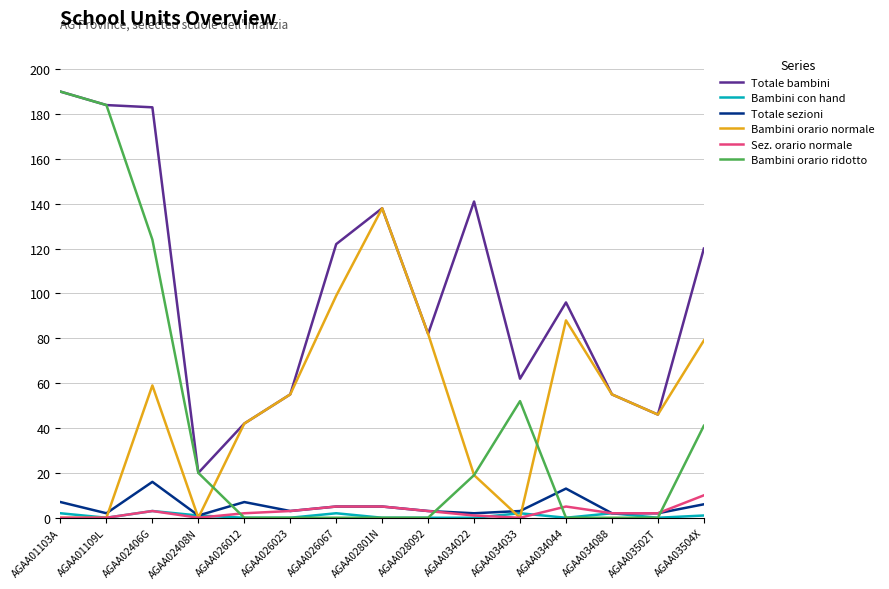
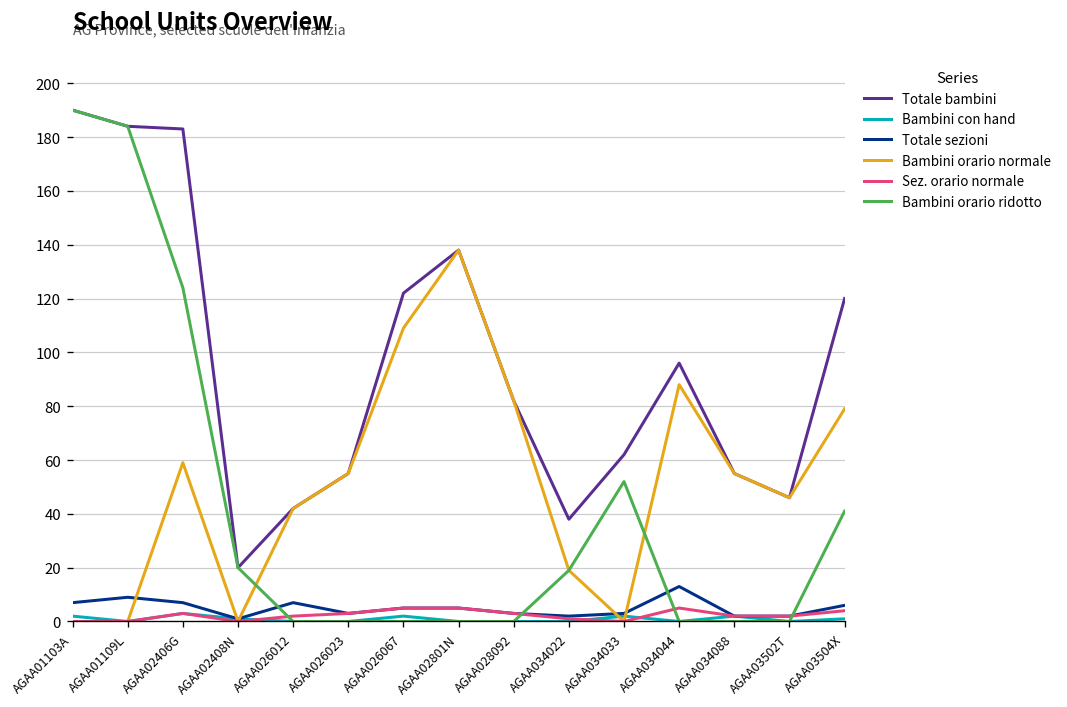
  {
    "Totale bambini": {
      "AGAA02406G": 183,
      "AGAA026067": 122,
-     "AGAA034022": 141,
+     "AGAA034022": 38,
      "AGAA034033": 62,
      "AGAA034044": 96,
      "AGAA03504X": 120
    },
    "Bambini con hand": {
      "AGAA01103A": 2,
      "AGAA026067": 2,
      "AGAA03504X": 1
    },
    "Totale sezioni": {
      "AGAA01103A": 7,
-     "AGAA01109L": 2,
-     "AGAA02406G": 16,
+     "AGAA01109L": 9,
+     "AGAA02406G": 7,
      "AGAA026012": 7,
      "AGAA034044": 13,
      "AGAA03504X": 6
    },
    "Bambini orario normale": {
      "AGAA02406G": 59,
-     "AGAA026067": 99,
+     "AGAA026067": 109,
      "AGAA034044": 88,
      "AGAA03504X": 79
    },
    "Sez. orario normale": {
      "AGAA026012": 2,
      "AGAA034044": 5,
-     "AGAA03504X": 10
+     "AGAA03504X": 4
    },
    "Bambini orario ridotto": {
      "AGAA02406G": 124,
      "AGAA026067": 0,
      "AGAA034033": 52,
      "AGAA034088": 0,
      "AGAA03504X": 41
    }
  }
